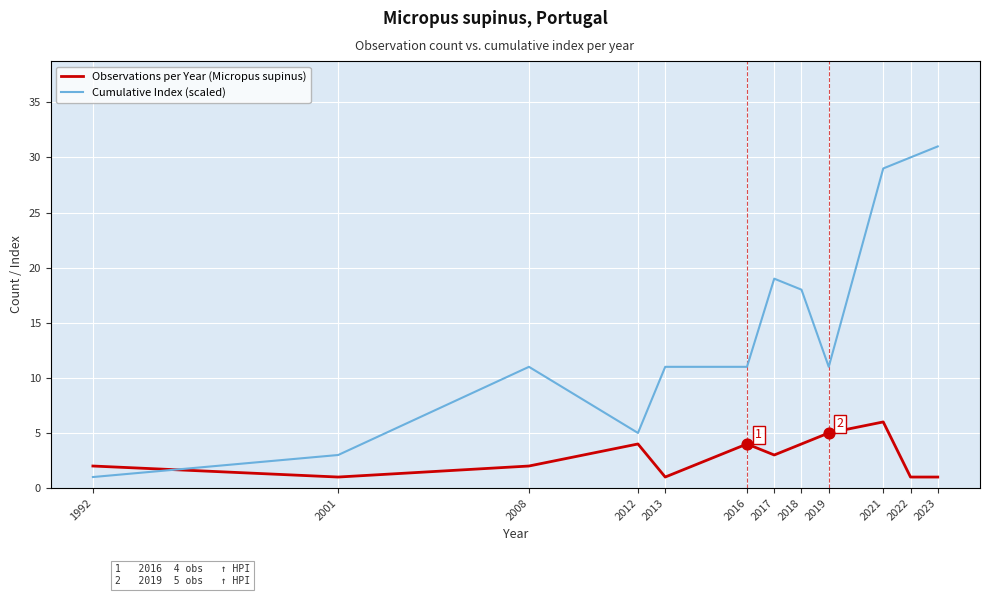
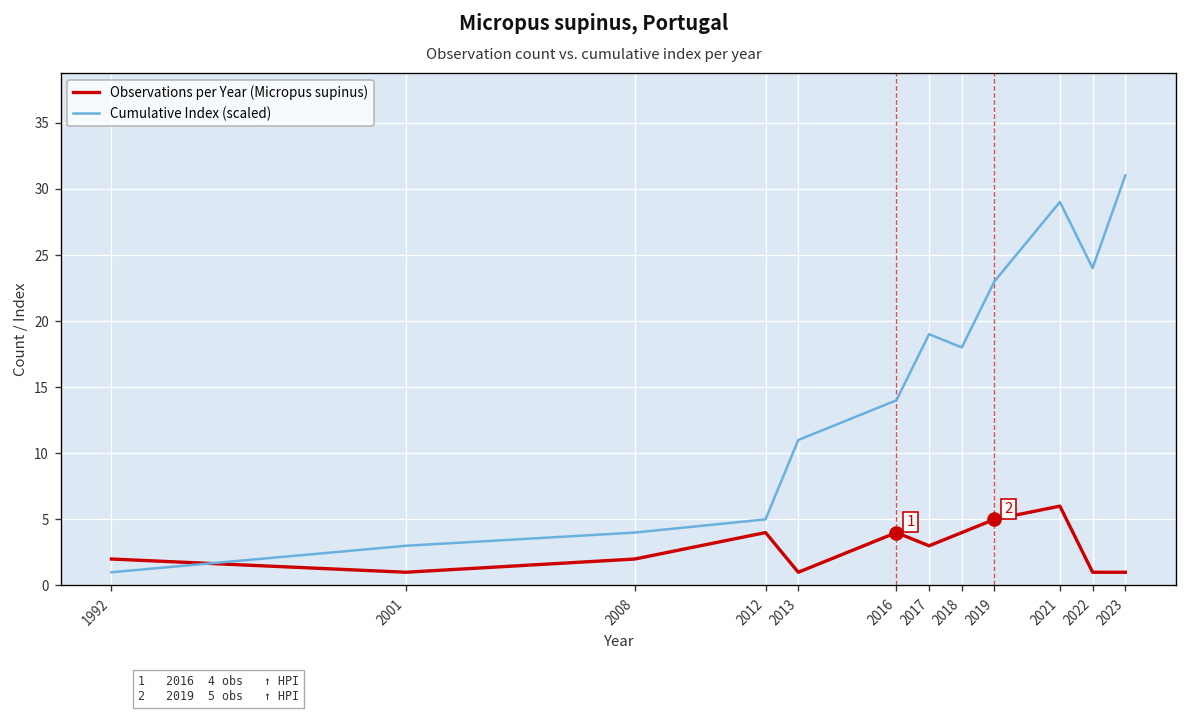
  {
    "Cumulative Index (scaled)": {
      "1992": 1,
      "2001": 3,
-     "2008": 11,
+     "2008": 4,
      "2012": 5,
      "2013": 11,
-     "2016": 11,
+     "2016": 14,
      "2017": 19,
      "2018": 18,
-     "2019": 11,
+     "2019": 23,
      "2021": 29,
-     "2022": 30,
+     "2022": 24,
      "2023": 31
    }
  }
